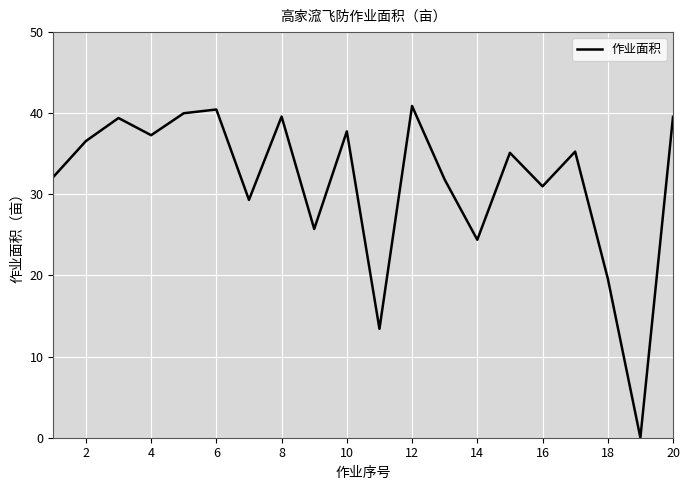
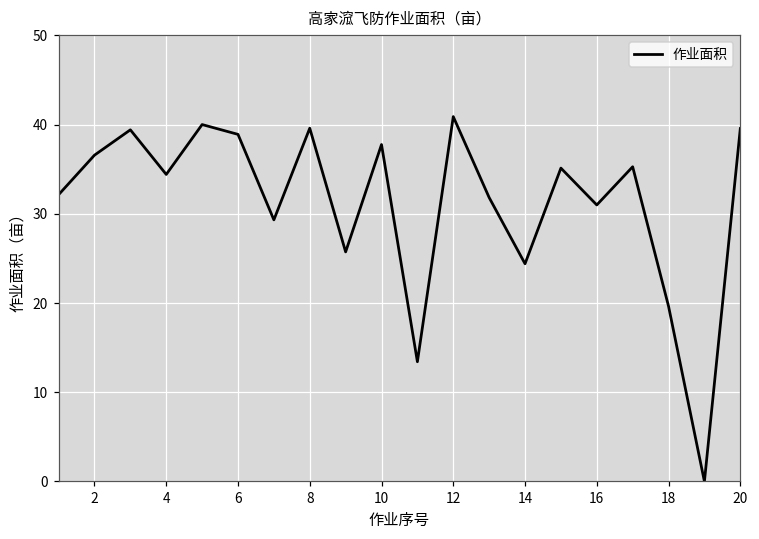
  {
    "2": 37,
-   "4": 37,
-   "6": 40,
+   "4": 34,
+   "6": 39,
    "8": 40,
    "10": 38,
    "12": 41,
    "14": 24,
    "16": 31,
    "18": 20,
    "20": 40
  }
